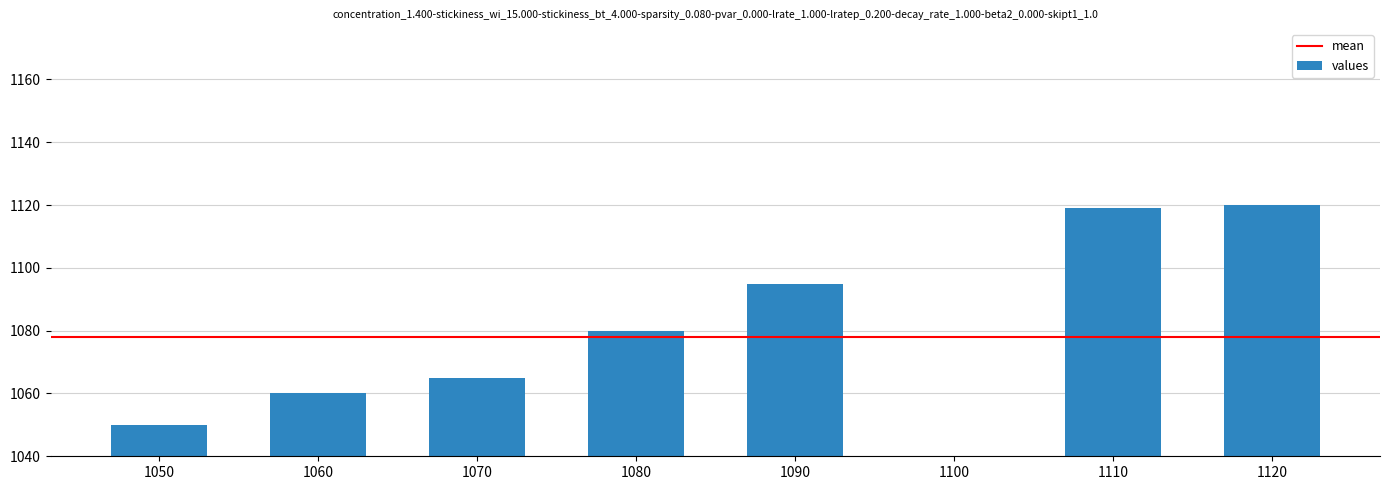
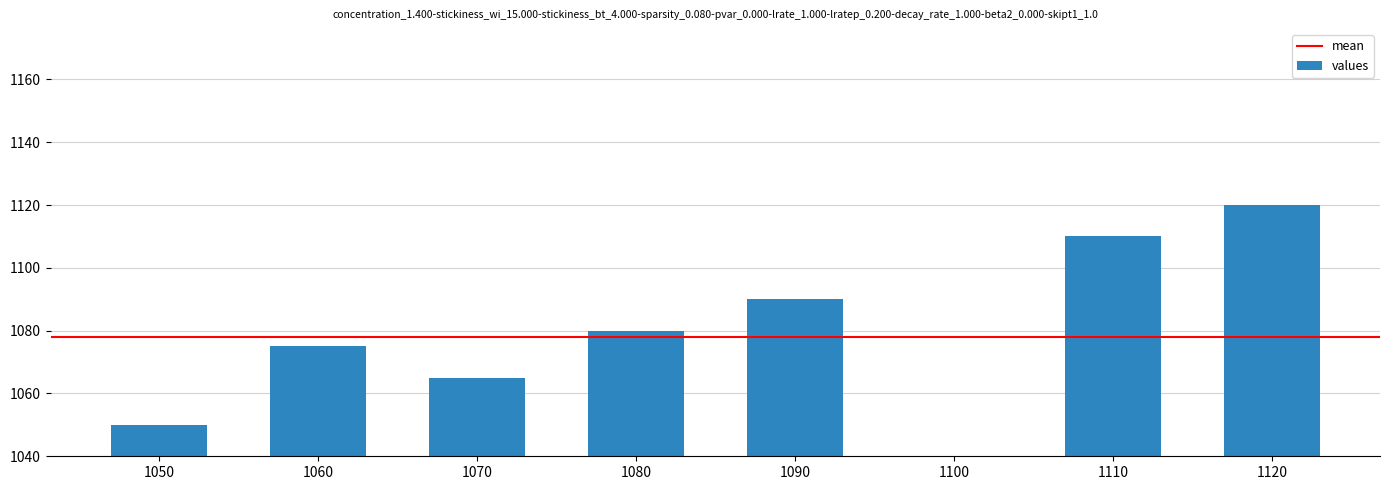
  {
    "1050": 1050,
-   "1060": 1060,
+   "1060": 1075,
    "1070": 1065,
    "1080": 1080,
-   "1090": 1095,
-   "1110": 1119,
+   "1090": 1090,
+   "1110": 1110,
    "1120": 1120
  }
